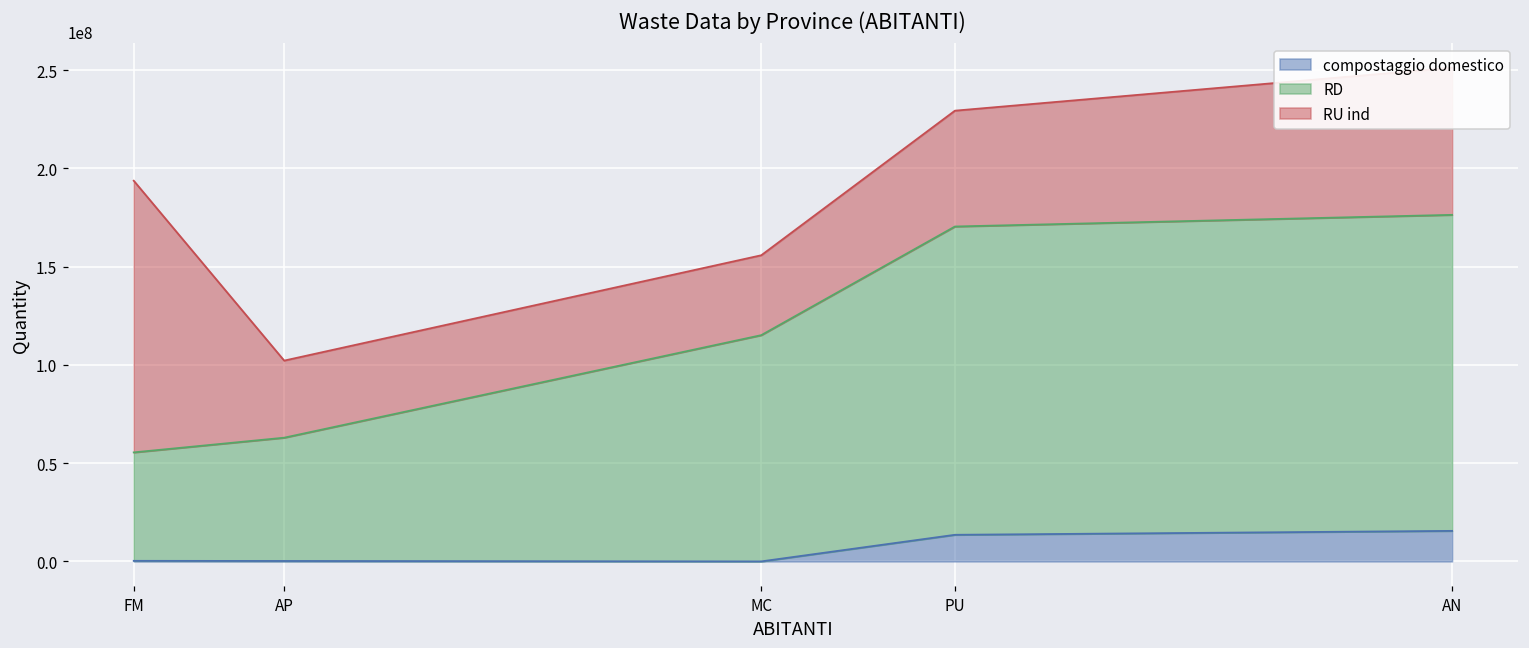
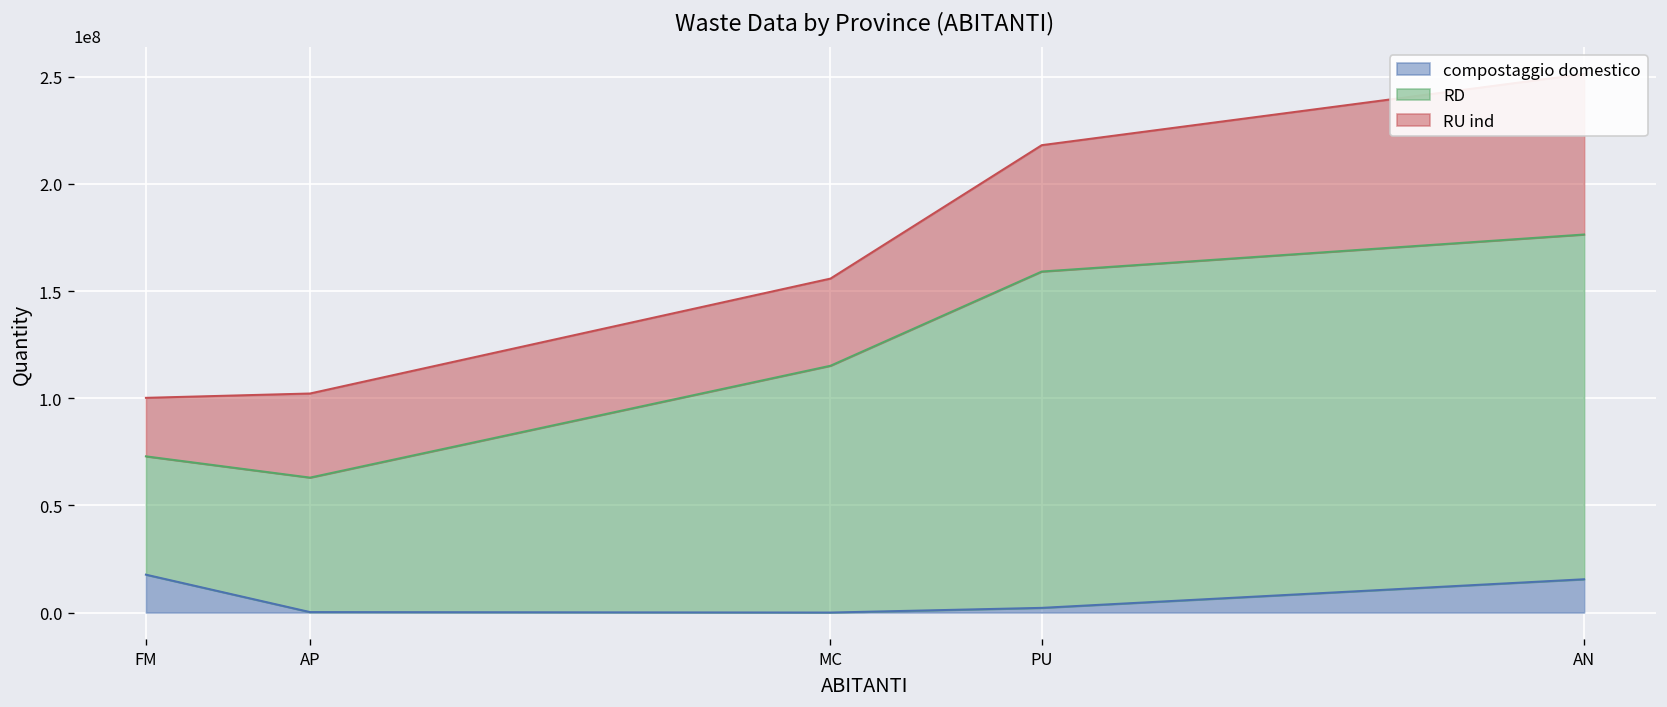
  {
    "compostaggio domestico": {
-     "FM": 0,
+     "FM": 18000000,
      "AP": 0,
      "MC": 0,
-     "PU": 14000000,
+     "PU": 2000000,
      "AN": 16000000
    },
    "RD": {
      "FM": 55000000,
      "AP": 63000000,
      "MC": 115000000,
      "PU": 157000000,
      "AN": 161000000
    },
    "RU ind": {
-     "FM": 138000000,
+     "FM": 27000000,
      "AP": 39000000,
      "MC": 41000000,
      "PU": 59000000
    }
  }
